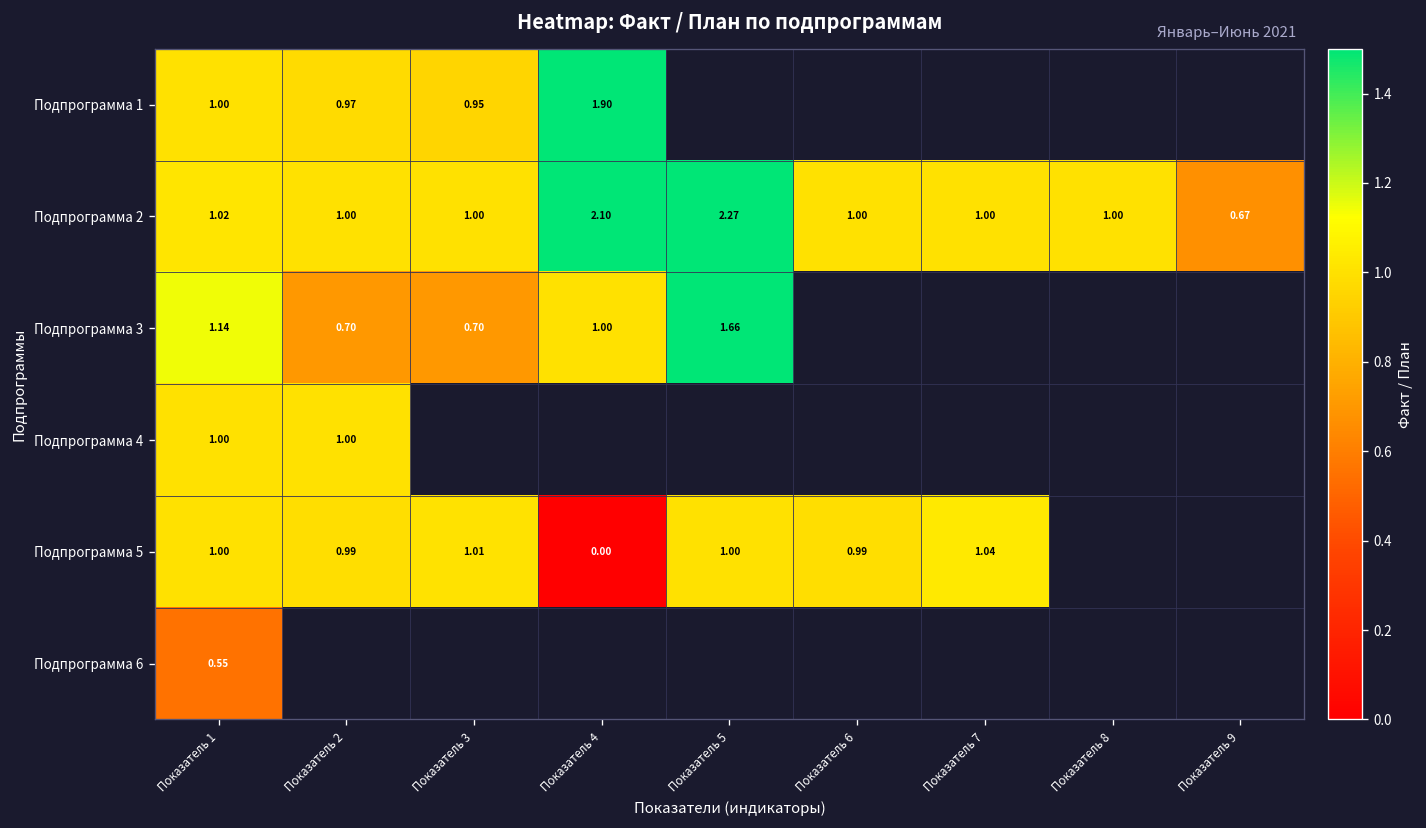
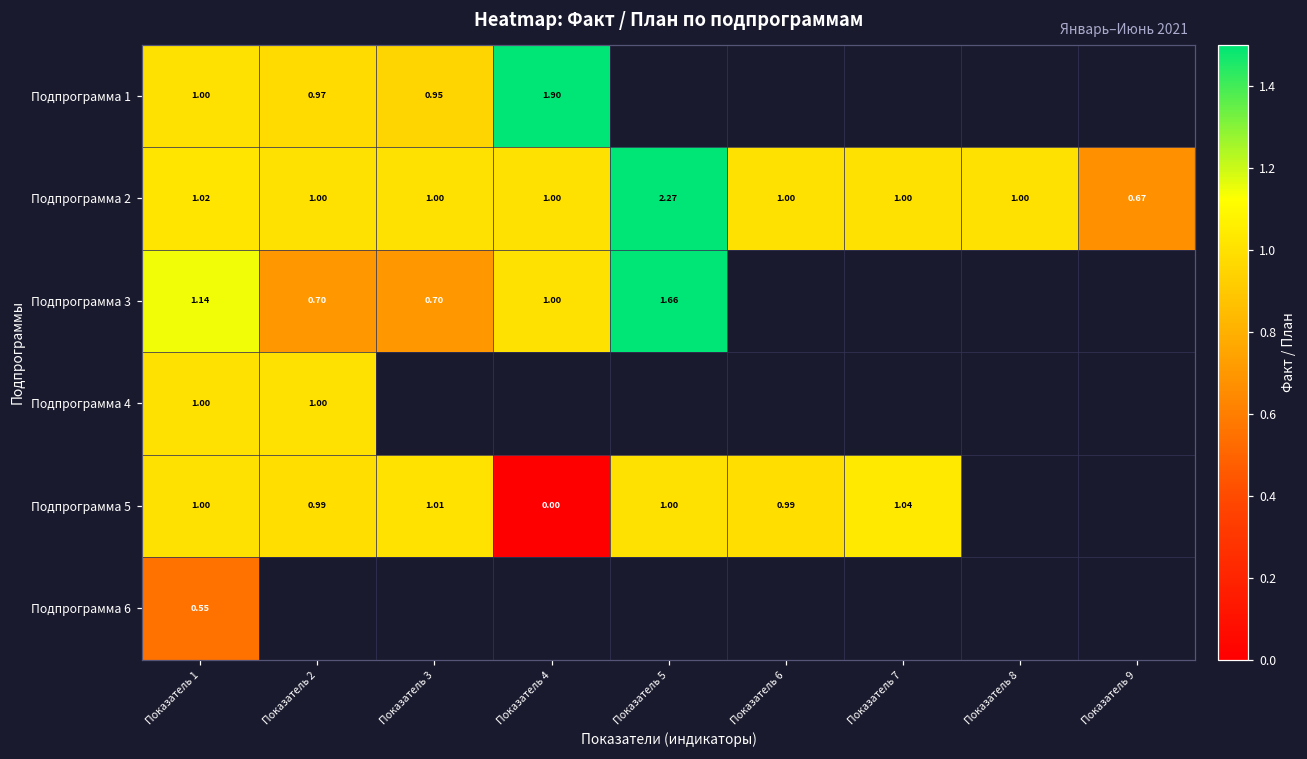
  {
    "Подпрограмма 1": {
      "Показатель 1": 1.00,
      "Показатель 2": 0.97,
      "Показатель 3": 0.95,
      "Показатель 4": 1.90
    },
    "Подпрограмма 2": {
      "Показатель 1": 1.02,
      "Показатель 2": 1.00,
      "Показатель 3": 1.00,
-     "Показатель 4": 2.10,
+     "Показатель 4": 1.00,
      "Показатель 5": 2.27,
      "Показатель 6": 1.00,
      "Показатель 7": 1.00,
      "Показатель 8": 1.00,
      "Показатель 9": 0.67
    },
    "Подпрограмма 3": {
      "Показатель 1": 1.14,
      "Показатель 2": 0.70,
      "Показатель 3": 0.70,
      "Показатель 4": 1.00,
      "Показатель 5": 1.66
    },
    "Подпрограмма 4": {
      "Показатель 1": 1.00,
      "Показатель 2": 1.00
    },
    "Подпрограмма 5": {
      "Показатель 1": 1.00,
      "Показатель 2": 0.99,
      "Показатель 3": 1.01,
      "Показатель 4": 0.00,
      "Показатель 5": 1.00,
      "Показатель 6": 0.99,
      "Показатель 7": 1.04
    },
    "Подпрограмма 6": {
      "Показатель 1": 0.55
    }
  }
